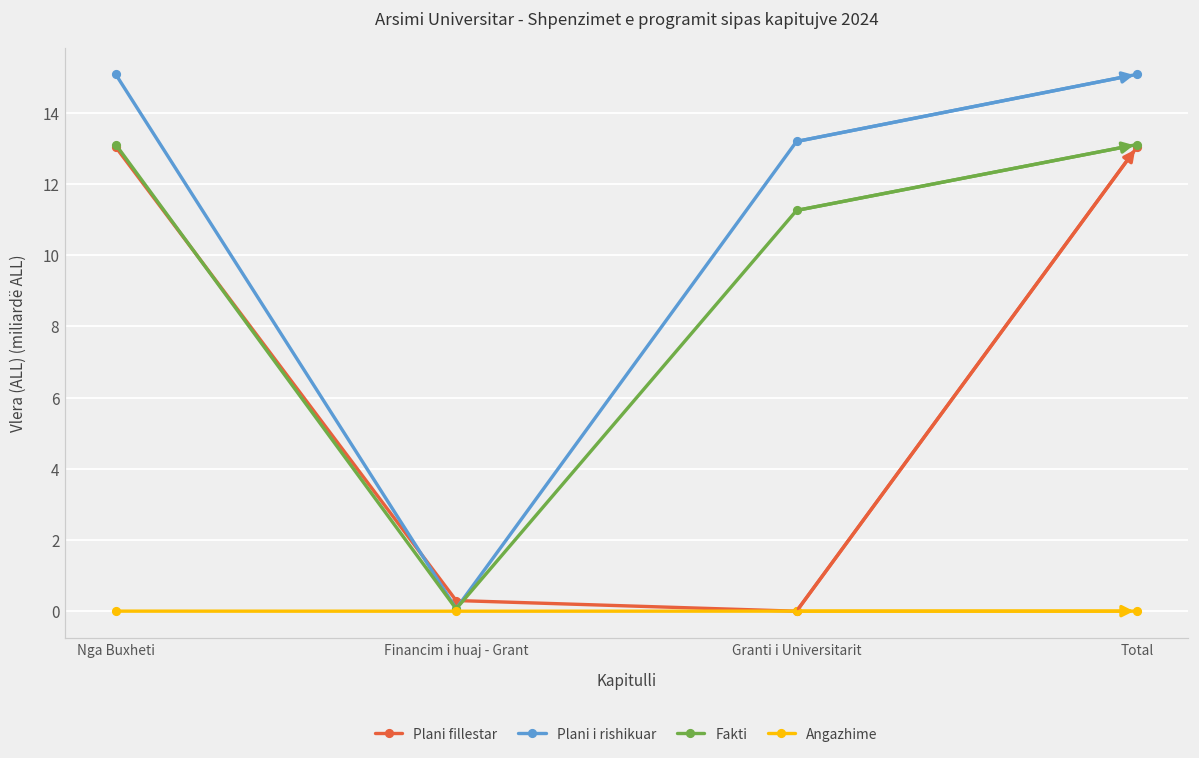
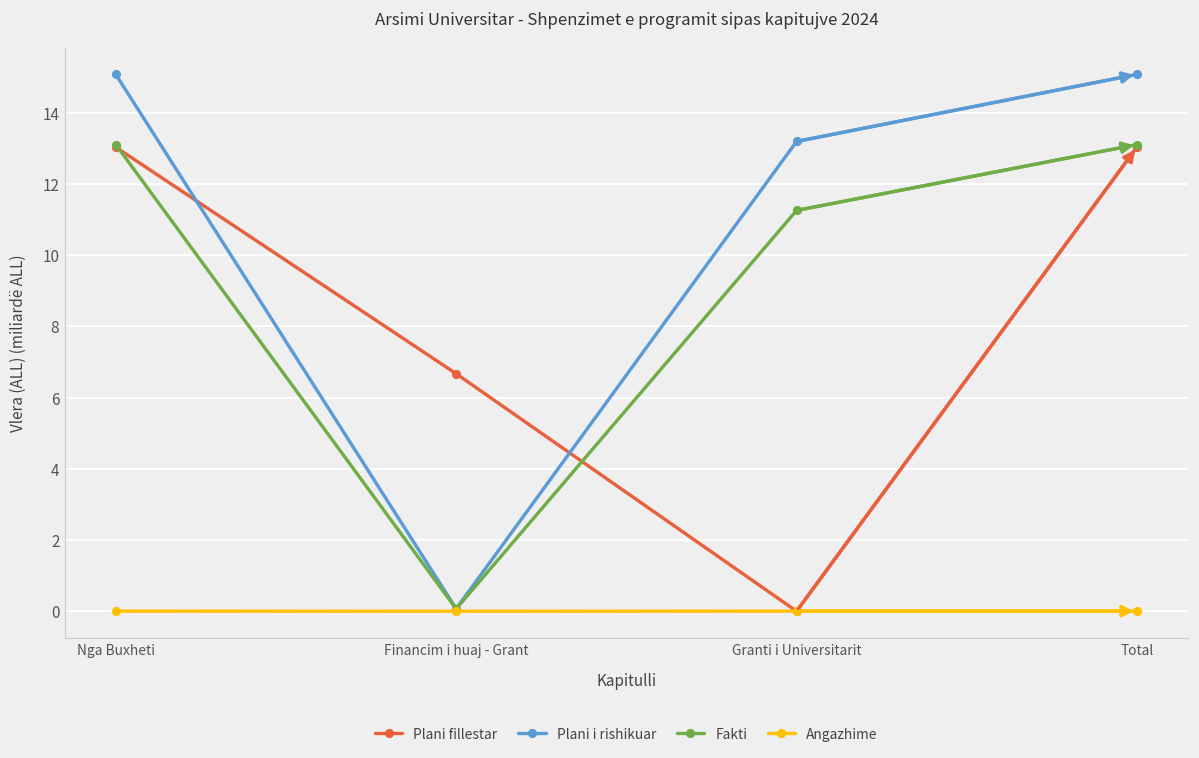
  {
    "Plani fillestar": {
-     "Financim i huaj - Grant": 0.3
+     "Financim i huaj - Grant": 6.7
    },
    "Plani i rishikuar": {
      "Nga Buxheti": 15.1,
      "Granti i Universitarit": 13.2,
      "Total": 15.1
    },
    "Fakti": {
      "Granti i Universitarit": 11.3
    },
    "Angazhime": {
      "Nga Buxheti": 0.0,
      "Total": 0.0
    }
  }
